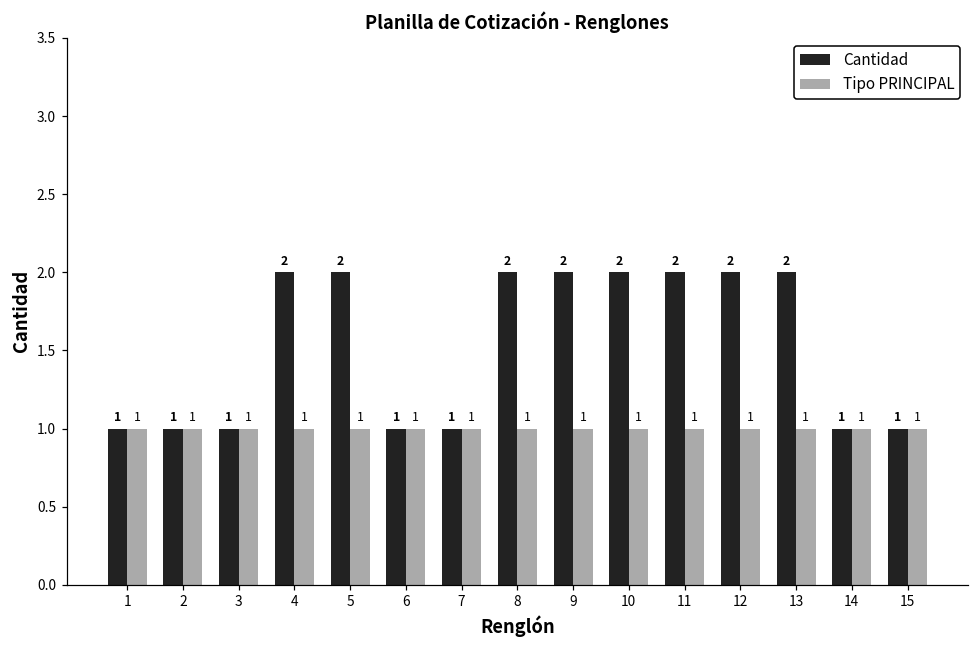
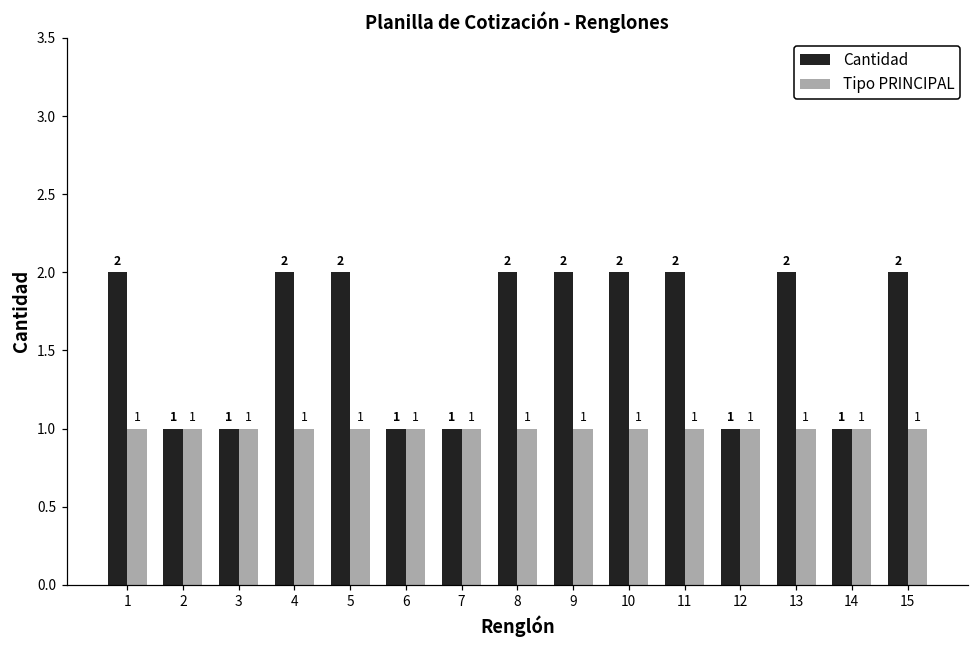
  {
    "Cantidad": {
-     "1": 1,
+     "1": 2,
      "2": 1,
      "3": 1,
      "4": 2,
      "5": 2,
      "6": 1,
      "7": 1,
      "8": 2,
      "9": 2,
      "10": 2,
      "11": 2,
-     "12": 2,
+     "12": 1,
      "13": 2,
      "14": 1,
-     "15": 1
+     "15": 2
    },
    "Tipo PRINCIPAL": {
      "1": 1,
      "2": 1,
      "3": 1,
      "4": 1,
      "5": 1,
      "6": 1,
      "7": 1,
      "8": 1,
      "9": 1,
      "10": 1,
      "11": 1,
      "12": 1,
      "13": 1,
      "14": 1,
      "15": 1
    }
  }
